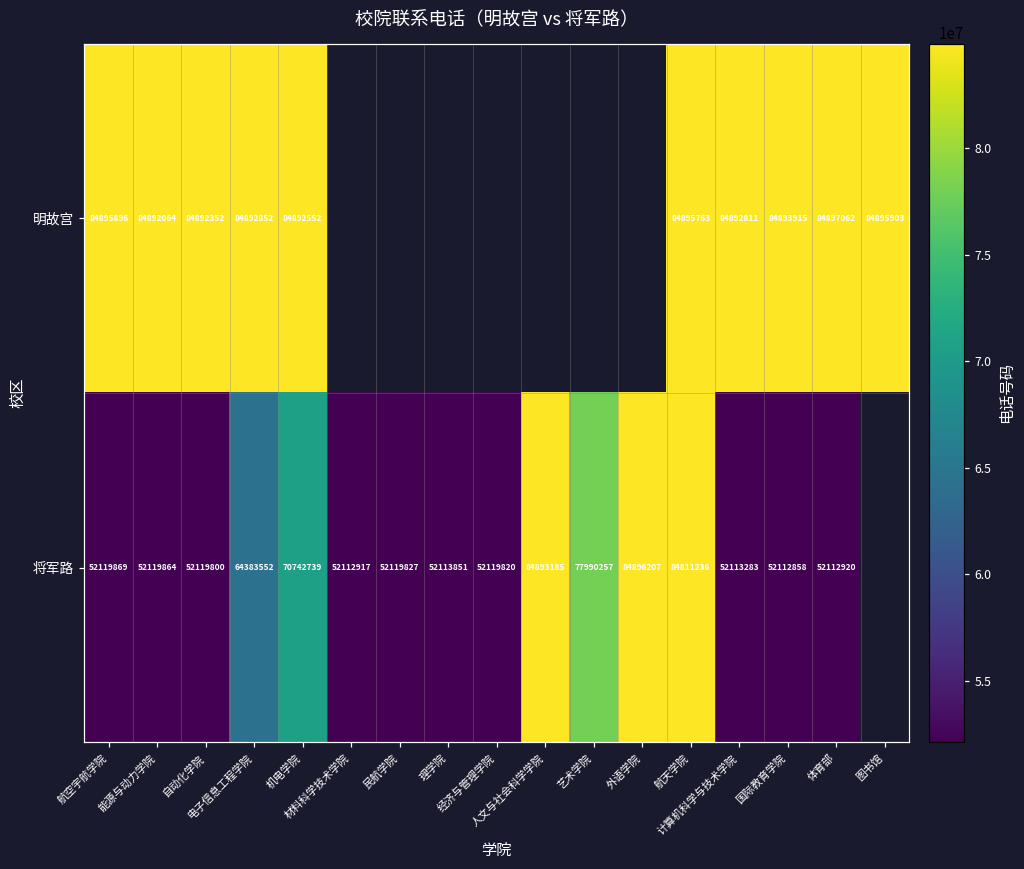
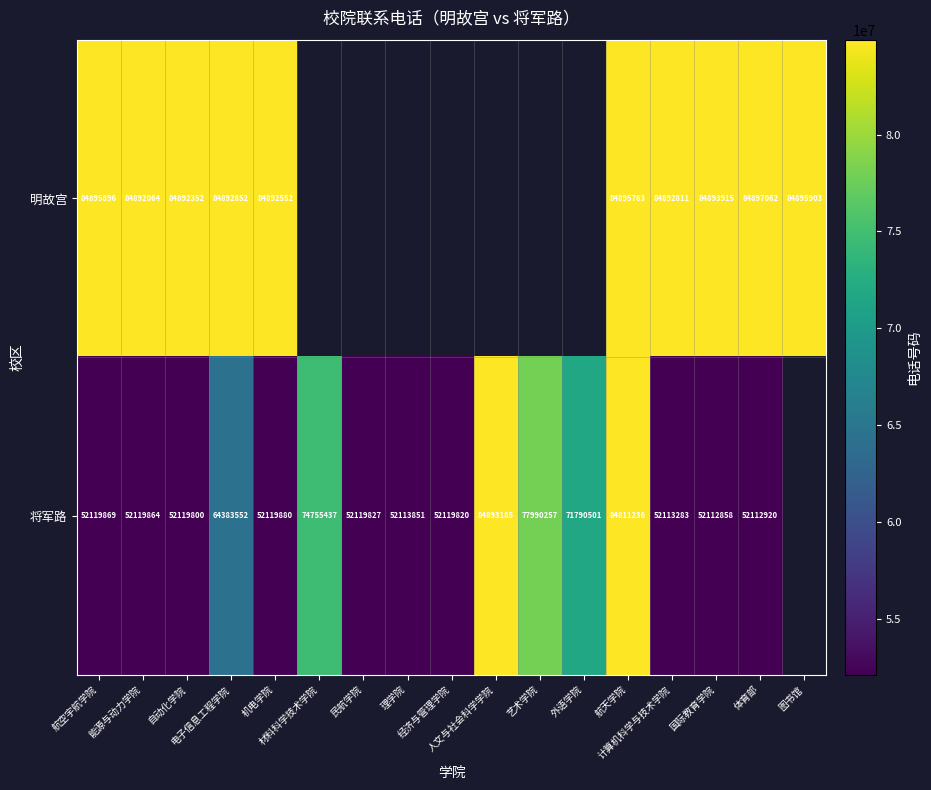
  {
    "明故宫": {
      "航空宇航学院": 84895896,
      "能源与动力学院": 84892064,
      "自动化学院": 84892352,
      "电子信息工程学院": 84892852,
      "机电学院": 84892552,
      "航天学院": 84895763,
      "计算机科学与技术学院": 84892811,
      "国际教育学院": 84893915,
      "体育部": 84897062,
      "图书馆": 84895903
    },
    "将军路": {
      "航空宇航学院": 52119869,
      "能源与动力学院": 52119864,
      "自动化学院": 52119800,
      "电子信息工程学院": 64383552,
-     "机电学院": 70742739,
-     "材料科学技术学院": 52112917,
+     "机电学院": 52119880,
+     "材料科学技术学院": 74755437,
      "民航学院": 52119827,
      "理学院": 52113851,
      "经济与管理学院": 52119820,
      "人文与社会科学学院": 84893185,
      "艺术学院": 77990257,
-     "外语学院": 84896207,
+     "外语学院": 71790501,
      "航天学院": 84811236,
      "计算机科学与技术学院": 52113283,
      "国际教育学院": 52112858,
      "体育部": 52112920
    }
  }
